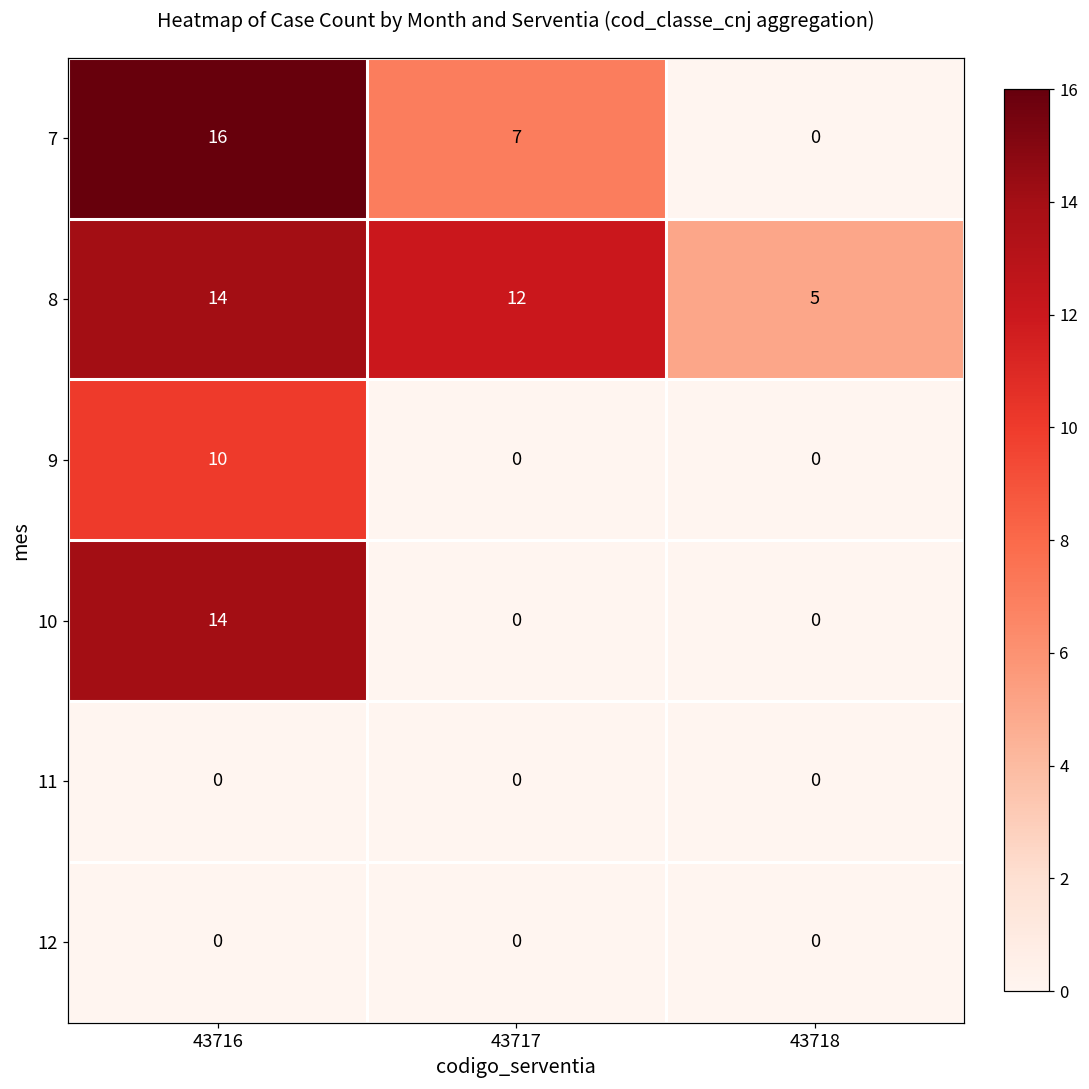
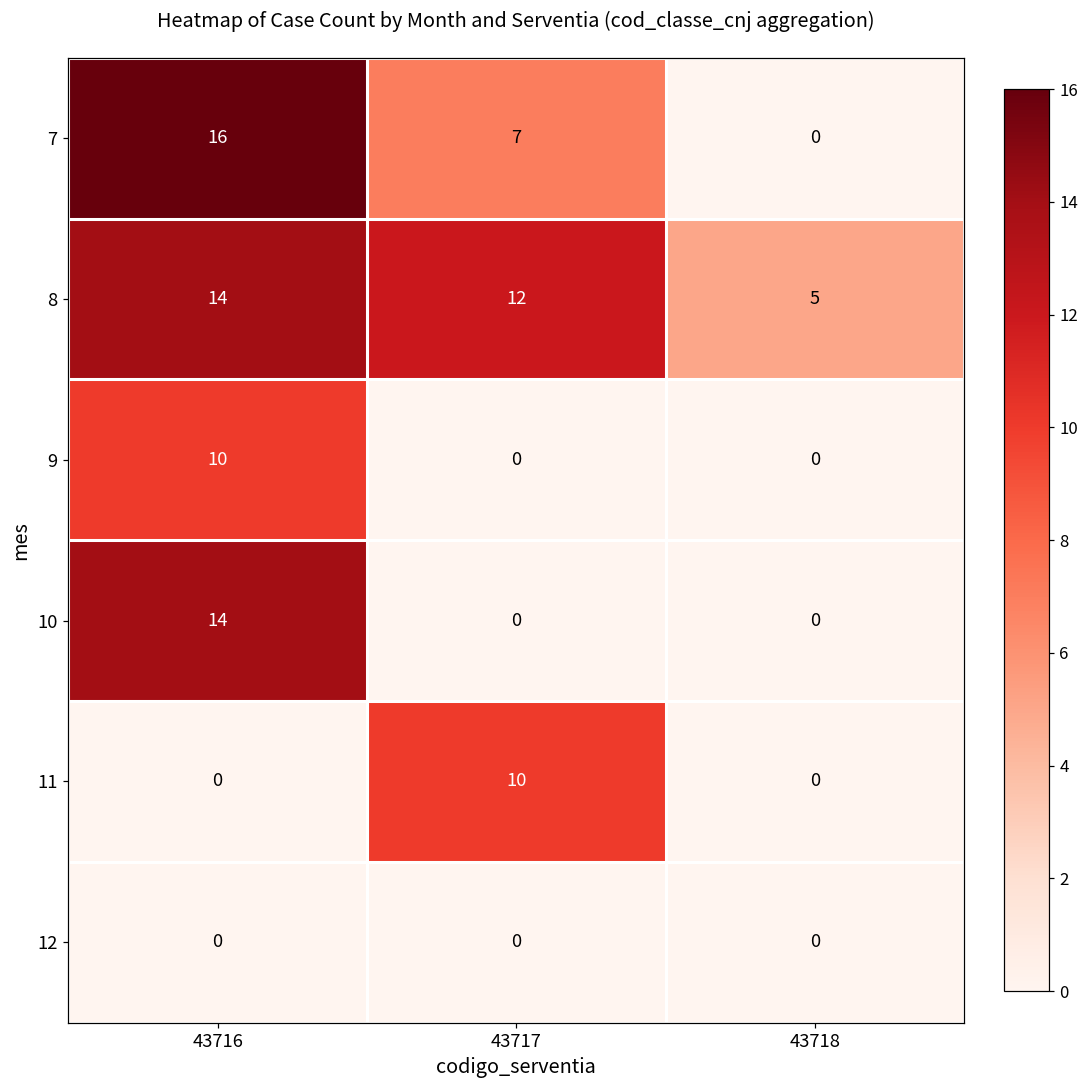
  {
    "7": {
      "43716": 16,
      "43717": 7,
      "43718": 0
    },
    "8": {
      "43716": 14,
      "43717": 12,
      "43718": 5
    },
    "9": {
      "43716": 10,
      "43717": 0,
      "43718": 0
    },
    "10": {
      "43716": 14,
      "43717": 0,
      "43718": 0
    },
    "11": {
      "43716": 0,
-     "43717": 0,
+     "43717": 10,
      "43718": 0
    },
    "12": {
      "43716": 0,
      "43717": 0,
      "43718": 0
    }
  }
